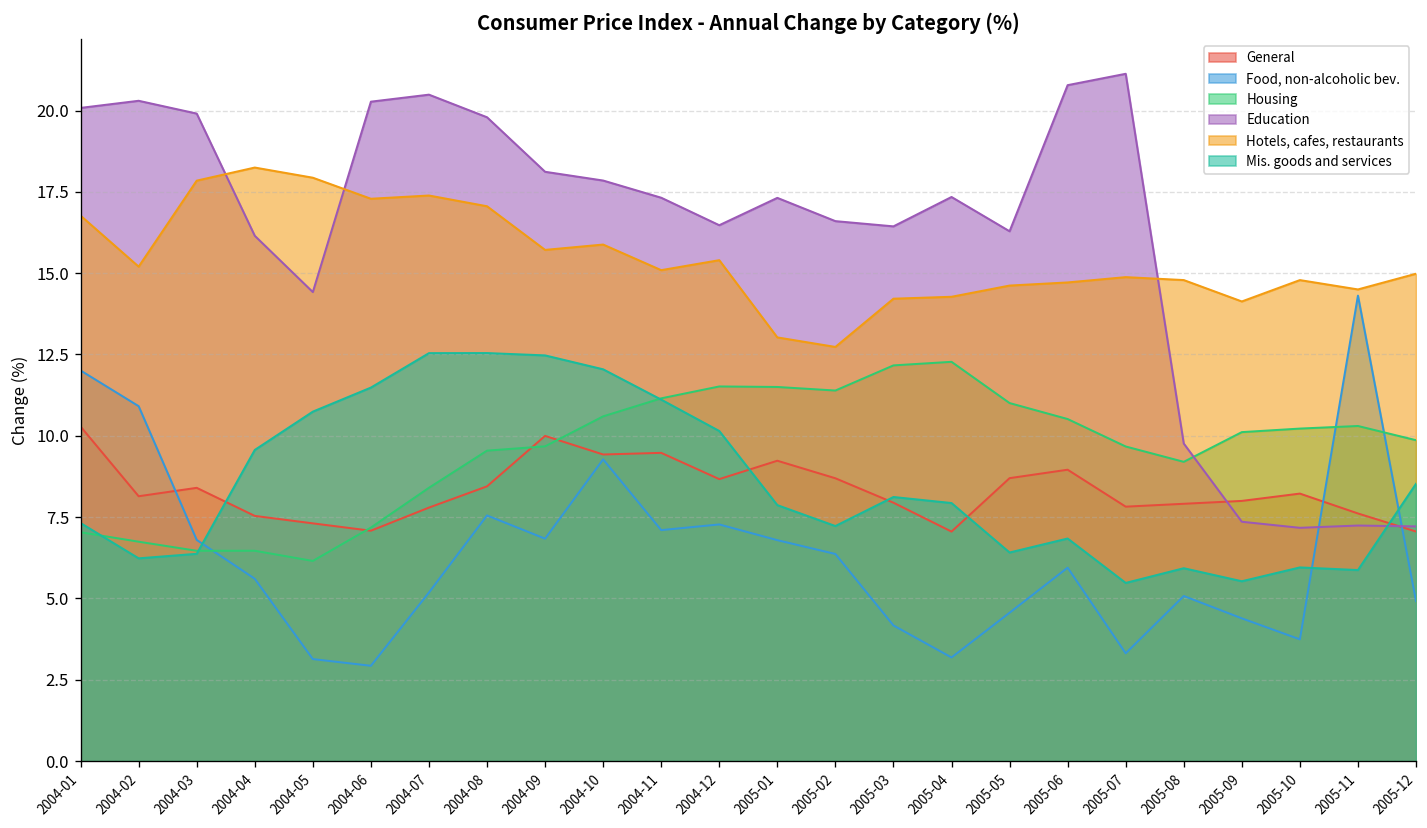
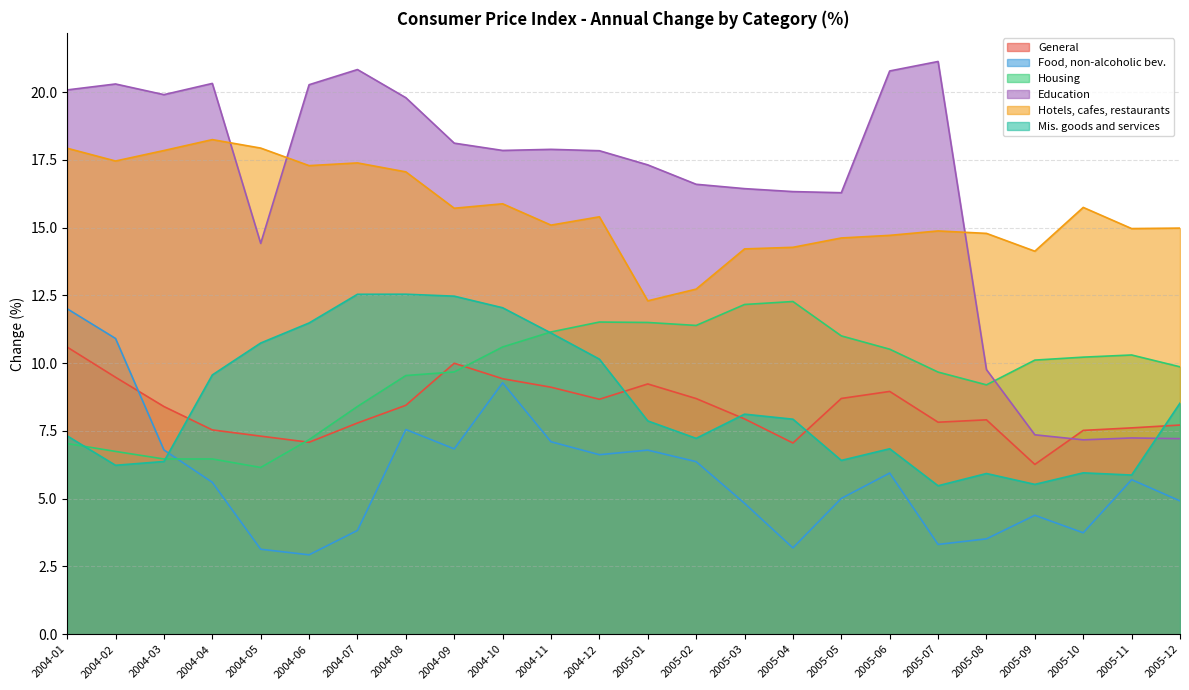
  {
    "General": {
-     "2004-01": 10.3,
-     "2004-02": 8.1,
+     "2004-01": 10.6,
+     "2004-02": 9.5,
      "2004-03": 8.4,
      "2004-04": 7.5,
      "2004-05": 7.3,
      "2004-06": 7.1,
      "2004-07": 7.8,
      "2004-08": 8.4,
      "2004-09": 10.0,
      "2004-10": 9.4,
-     "2004-11": 9.5,
+     "2004-11": 9.1,
      "2004-12": 8.7,
      "2005-01": 9.2,
      "2005-02": 8.7,
      "2005-03": 7.9,
      "2005-04": 7.1,
      "2005-05": 8.7,
      "2005-06": 9.0,
      "2005-07": 7.8,
      "2005-08": 7.9,
-     "2005-09": 8.0,
-     "2005-10": 8.2,
+     "2005-09": 6.3,
+     "2005-10": 7.5,
      "2005-11": 7.6,
-     "2005-12": 7.1
+     "2005-12": 7.7
    },
    "Food, non-alcoholic bev.": {
      "2004-01": 12.0,
      "2004-02": 10.9,
      "2004-03": 6.8,
      "2004-04": 5.6,
      "2004-05": 3.1,
      "2004-06": 2.9,
-     "2004-07": 5.2,
+     "2004-07": 3.8,
      "2004-08": 7.6,
      "2004-09": 6.8,
      "2004-10": 9.3,
      "2004-11": 7.1,
-     "2004-12": 7.3,
+     "2004-12": 6.6,
      "2005-01": 6.8,
      "2005-02": 6.4,
-     "2005-03": 4.2,
+     "2005-03": 4.8,
      "2005-04": 3.2,
-     "2005-05": 4.6,
+     "2005-05": 5.0,
      "2005-06": 5.9,
      "2005-07": 3.3,
-     "2005-08": 5.1,
+     "2005-08": 3.5,
      "2005-09": 4.4,
      "2005-10": 3.7,
-     "2005-11": 14.3,
+     "2005-11": 5.7,
      "2005-12": 4.9
    },
    "Education": {
      "2004-01": 20.1,
      "2004-02": 20.3,
      "2004-03": 19.9,
-     "2004-04": 16.1,
+     "2004-04": 20.3,
      "2004-05": 14.4,
      "2004-06": 20.3,
-     "2004-07": 20.5,
+     "2004-07": 20.8,
      "2004-08": 19.8,
      "2004-09": 18.1,
      "2004-10": 17.8,
-     "2004-11": 17.3,
-     "2004-12": 16.5,
+     "2004-11": 17.9,
+     "2004-12": 17.8,
      "2005-01": 17.3,
      "2005-02": 16.6,
      "2005-03": 16.4,
-     "2005-04": 17.3,
+     "2005-04": 16.3,
      "2005-05": 16.3,
      "2005-06": 20.8,
      "2005-07": 21.1,
      "2005-08": 9.8,
      "2005-09": 7.4,
      "2005-10": 7.2,
      "2005-11": 7.2,
      "2005-12": 7.2
    },
    "Hotels, cafes, restaurants": {
-     "2004-01": 16.8,
-     "2004-02": 15.2,
+     "2004-01": 17.9,
+     "2004-02": 17.5,
      "2004-03": 17.8,
      "2004-04": 18.2,
      "2004-05": 17.9,
      "2004-06": 17.3,
      "2004-07": 17.4,
      "2004-08": 17.1,
      "2004-09": 15.7,
      "2004-10": 15.9,
      "2004-11": 15.1,
      "2004-12": 15.4,
-     "2005-01": 13.0,
+     "2005-01": 12.3,
      "2005-02": 12.7,
      "2005-03": 14.2,
      "2005-04": 14.3,
      "2005-05": 14.6,
      "2005-06": 14.7,
      "2005-07": 14.9,
      "2005-08": 14.8,
      "2005-09": 14.1,
-     "2005-10": 14.8,
-     "2005-11": 14.5,
+     "2005-10": 15.7,
+     "2005-11": 15.0,
      "2005-12": 15.0
    }
  }
